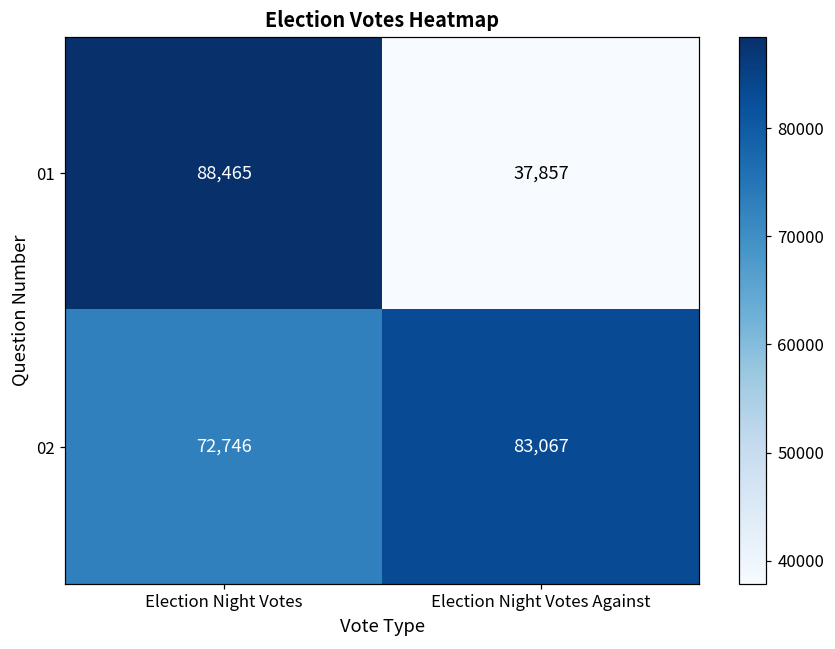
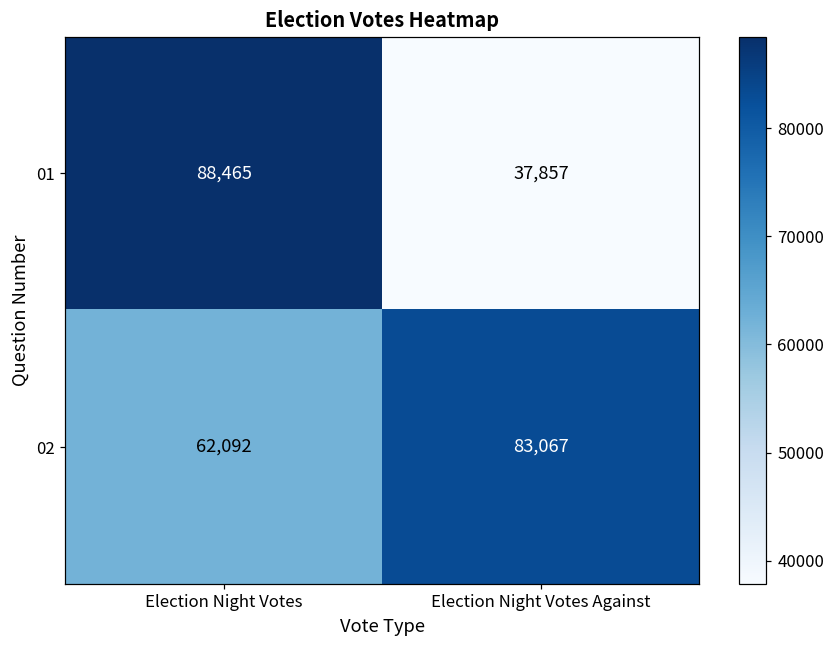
  {
    "01": {
      "Election Night Votes": "88,465",
      "Election Night Votes Against": "37,857"
    },
    "02": {
-     "Election Night Votes": "72,746",
+     "Election Night Votes": "62,092",
      "Election Night Votes Against": "83,067"
    }
  }
